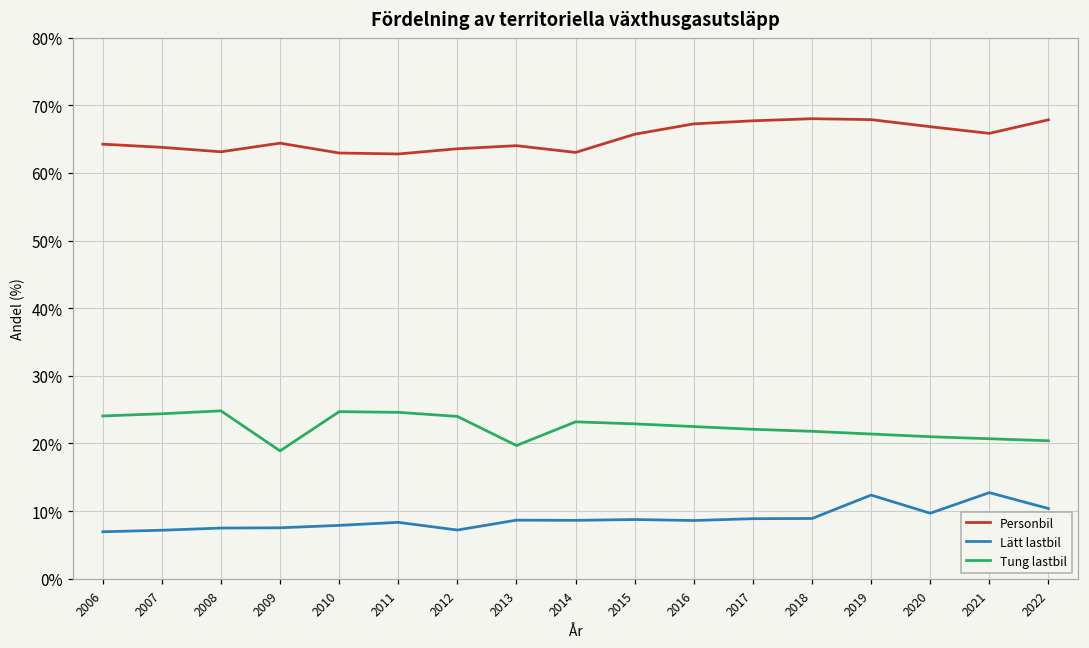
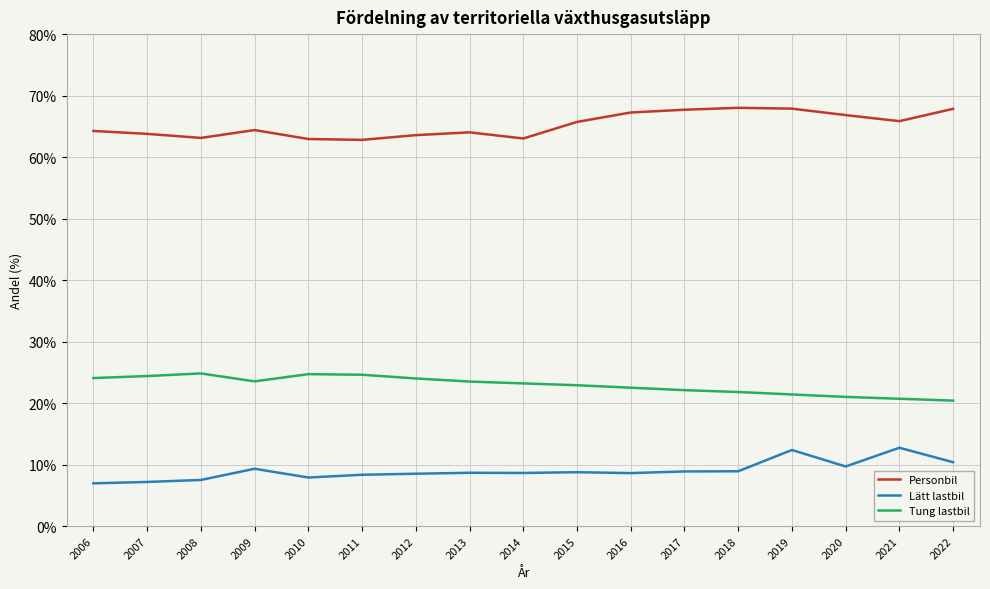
  {
    "Personbil": {
      "2006": "64%",
      "2007": "64%",
      "2008": "63%",
      "2009": "64%",
      "2010": "63%",
      "2011": "63%",
      "2012": "64%",
      "2013": "64%",
      "2014": "63%",
      "2015": "66%",
      "2016": "67%",
      "2017": "68%",
      "2018": "68%",
      "2019": "68%",
      "2020": "67%",
      "2021": "66%",
      "2022": "68%"
    },
    "Lätt lastbil": {
      "2006": "7%",
      "2007": "7%",
      "2008": "7%",
-     "2009": "8%",
+     "2009": "9%",
      "2010": "8%",
      "2011": "8%",
-     "2012": "7%",
+     "2012": "9%",
      "2013": "9%",
      "2014": "9%",
      "2015": "9%",
      "2016": "9%",
      "2017": "9%",
      "2018": "9%",
      "2019": "12%",
      "2020": "10%",
      "2021": "13%",
      "2022": "10%"
    },
    "Tung lastbil": {
      "2006": "24%",
      "2007": "24%",
      "2008": "25%",
-     "2009": "19%",
+     "2009": "24%",
      "2010": "25%",
      "2011": "25%",
      "2012": "24%",
-     "2013": "20%",
+     "2013": "24%",
      "2014": "23%",
      "2015": "23%",
      "2016": "23%",
      "2017": "22%",
      "2018": "22%",
      "2019": "21%",
      "2020": "21%",
      "2021": "21%",
      "2022": "20%"
    }
  }
